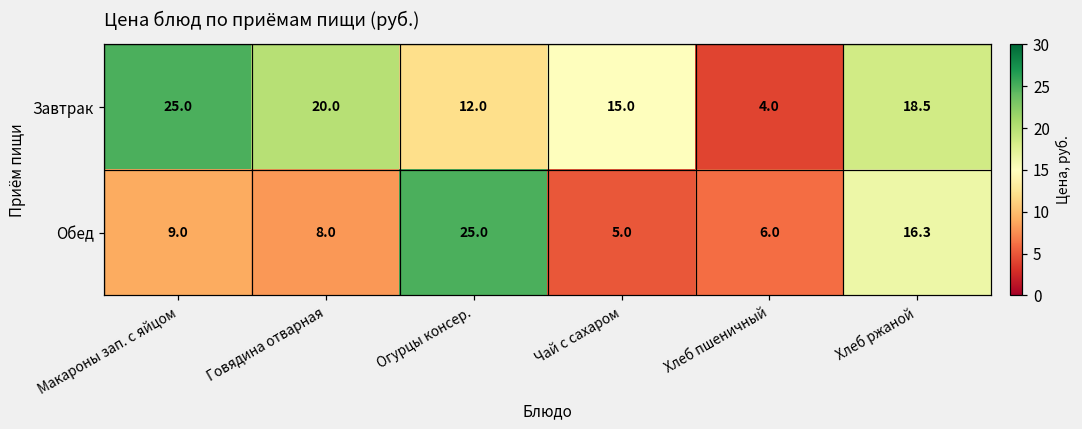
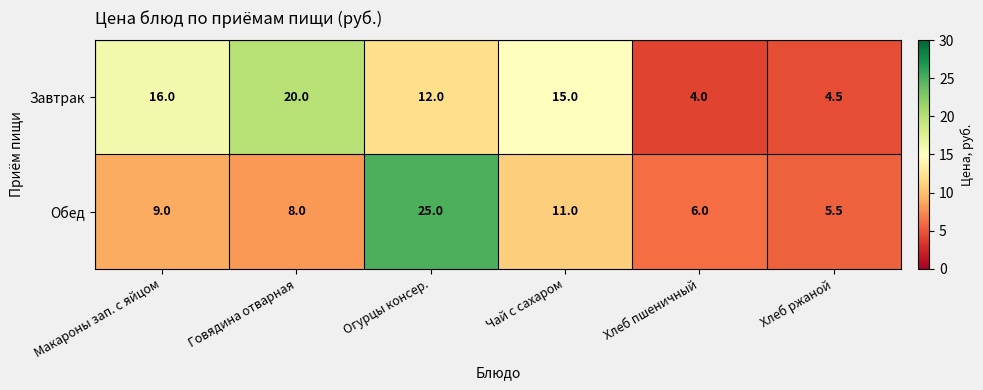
  {
    "Завтрак": {
-     "Макароны зап. с яйцом": 25.0,
+     "Макароны зап. с яйцом": 16.0,
      "Говядина отварная": 20.0,
      "Огурцы консер.": 12.0,
      "Чай с сахаром": 15.0,
      "Хлеб пшеничный": 4.0,
-     "Хлеб ржаной": 18.5
+     "Хлеб ржаной": 4.5
    },
    "Обед": {
      "Макароны зап. с яйцом": 9.0,
      "Говядина отварная": 8.0,
      "Огурцы консер.": 25.0,
-     "Чай с сахаром": 5.0,
+     "Чай с сахаром": 11.0,
      "Хлеб пшеничный": 6.0,
-     "Хлеб ржаной": 16.3
+     "Хлеб ржаной": 5.5
    }
  }
